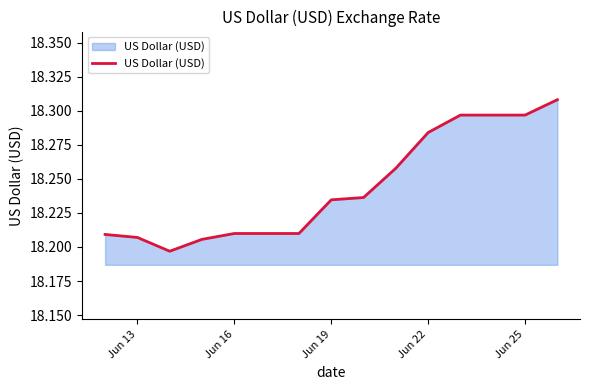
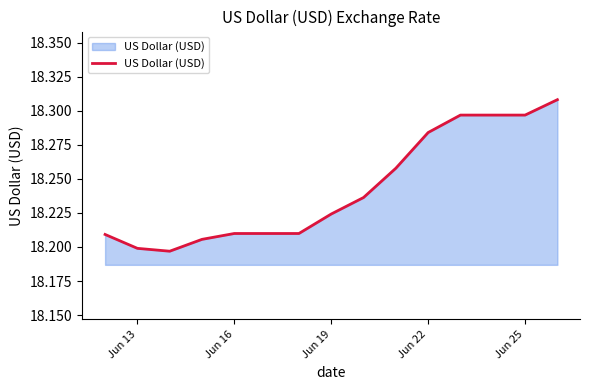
  {
-   "Jun 13": 18.207,
+   "Jun 13": 18.199,
    "Jun 16": 18.210,
-   "Jun 19": 18.235,
+   "Jun 19": 18.224,
    "Jun 22": 18.284,
    "Jun 25": 18.297
  }
